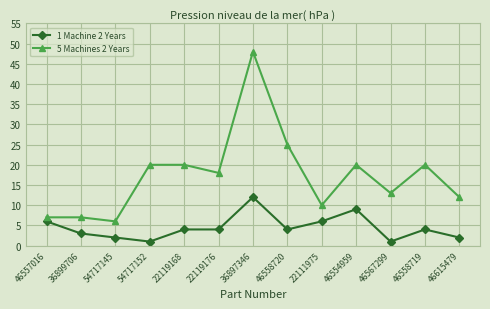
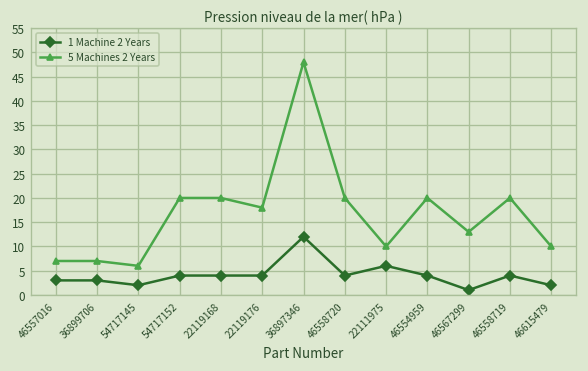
  {
    "1 Machine 2 Years": {
-     "46557016": 6,
+     "46557016": 3,
      "36899706": 3,
      "54717145": 2,
-     "54717152": 1,
+     "54717152": 4,
      "22119168": 4,
      "22119176": 4,
      "36897346": 12,
      "46558720": 4,
      "22111975": 6,
-     "46554959": 9,
+     "46554959": 4,
      "46567299": 1,
      "46558719": 4,
      "46615479": 2
    },
    "5 Machines 2 Years": {
      "46557016": 7,
      "36899706": 7,
      "54717145": 6,
      "54717152": 20,
      "22119168": 20,
      "22119176": 18,
      "36897346": 48,
-     "46558720": 25,
+     "46558720": 20,
      "22111975": 10,
      "46554959": 20,
      "46567299": 13,
      "46558719": 20,
-     "46615479": 12
+     "46615479": 10
    }
  }
